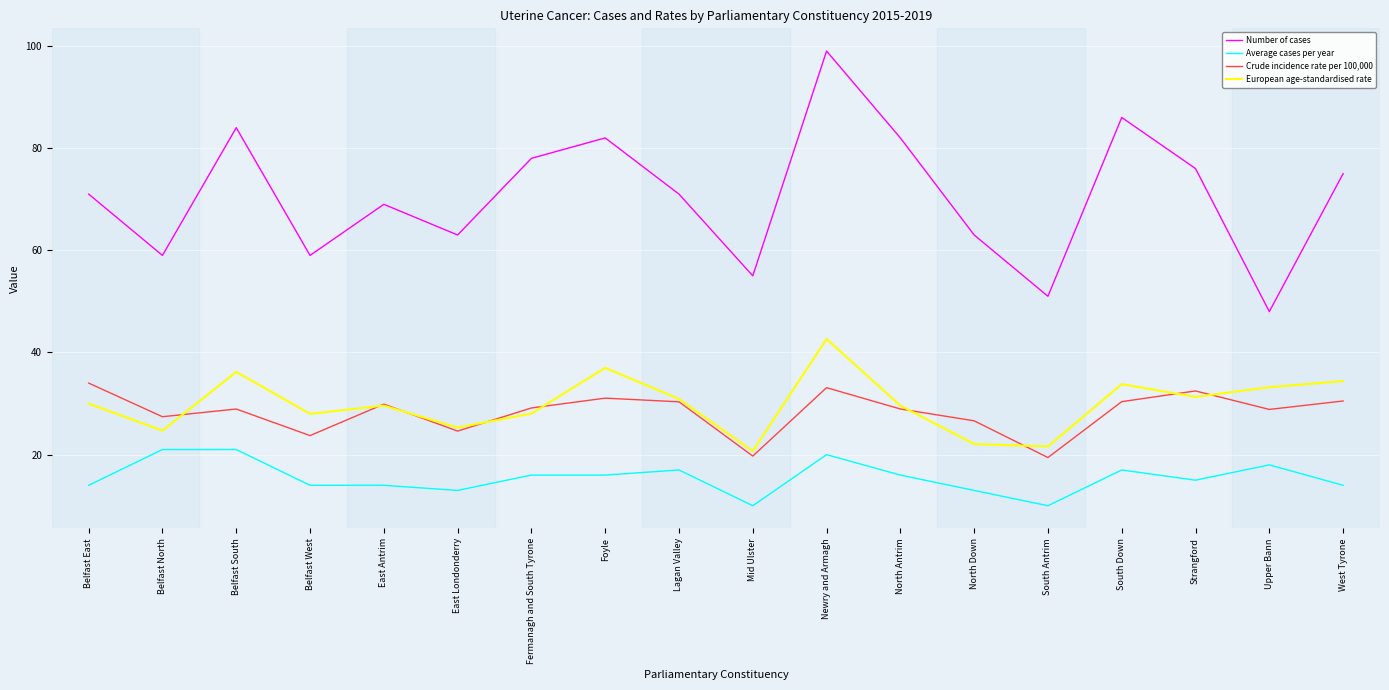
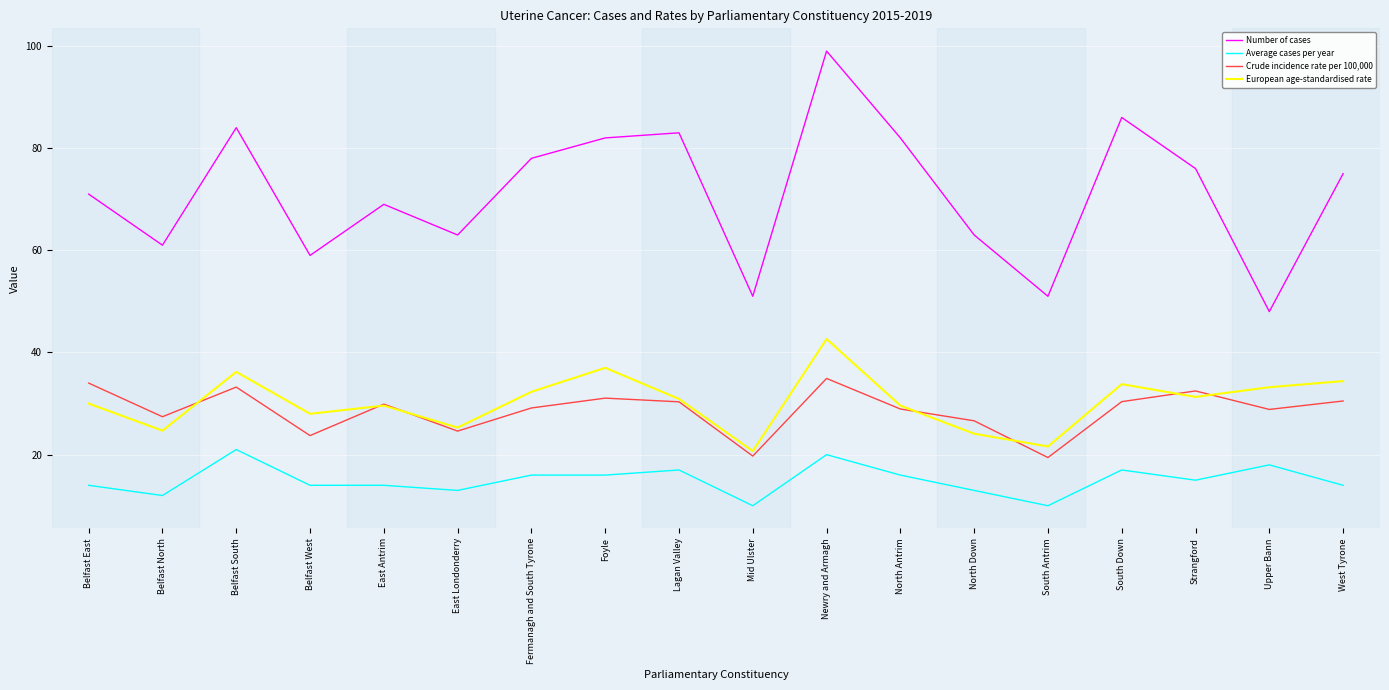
  {
    "Number of cases": {
      "Belfast East": 71,
-     "Belfast North": 59,
+     "Belfast North": 61,
      "Belfast South": 84,
      "Belfast West": 59,
      "East Antrim": 69,
      "East Londonderry": 63,
      "Fermanagh and South Tyrone": 78,
      "Foyle": 82,
-     "Lagan Valley": 71,
-     "Mid Ulster": 55,
+     "Lagan Valley": 83,
+     "Mid Ulster": 51,
      "Newry and Armagh": 99,
      "North Antrim": 82,
      "North Down": 63,
      "South Antrim": 51,
      "South Down": 86,
      "Strangford": 76,
      "Upper Bann": 48,
      "West Tyrone": 75
    },
    "Average cases per year": {
      "Belfast East": 14,
-     "Belfast North": 21,
+     "Belfast North": 12,
      "Belfast South": 21,
      "Belfast West": 14,
      "East Antrim": 14,
      "East Londonderry": 13,
      "Fermanagh and South Tyrone": 16,
      "Foyle": 16,
      "Lagan Valley": 17,
      "Mid Ulster": 10,
      "Newry and Armagh": 20,
      "North Antrim": 16,
      "North Down": 13,
      "South Antrim": 10,
      "South Down": 17,
      "Strangford": 15,
      "Upper Bann": 18,
      "West Tyrone": 14
    },
    "Crude incidence rate per 100,000": {
      "Belfast East": 34,
      "Belfast North": 27,
-     "Belfast South": 29,
+     "Belfast South": 33,
      "Belfast West": 24,
      "East Londonderry": 25,
      "Fermanagh and South Tyrone": 29,
      "Foyle": 31,
      "Lagan Valley": 30,
      "Mid Ulster": 20,
-     "Newry and Armagh": 33,
+     "Newry and Armagh": 35,
      "North Antrim": 29,
      "North Down": 27,
      "South Antrim": 19,
      "South Down": 30,
      "Strangford": 32,
      "Upper Bann": 29,
      "West Tyrone": 31
    },
    "European age-standardised rate": {
      "Belfast East": 30,
      "Belfast North": 25,
      "Belfast South": 36,
      "Belfast West": 28,
      "East Londonderry": 25,
-     "Fermanagh and South Tyrone": 28,
+     "Fermanagh and South Tyrone": 32,
      "Foyle": 37,
      "Lagan Valley": 31,
      "Mid Ulster": 21,
      "Newry and Armagh": 43,
      "North Antrim": 30,
-     "North Down": 22,
+     "North Down": 24,
      "South Antrim": 22,
      "South Down": 34,
      "Strangford": 31,
      "Upper Bann": 33,
      "West Tyrone": 34
    }
  }
